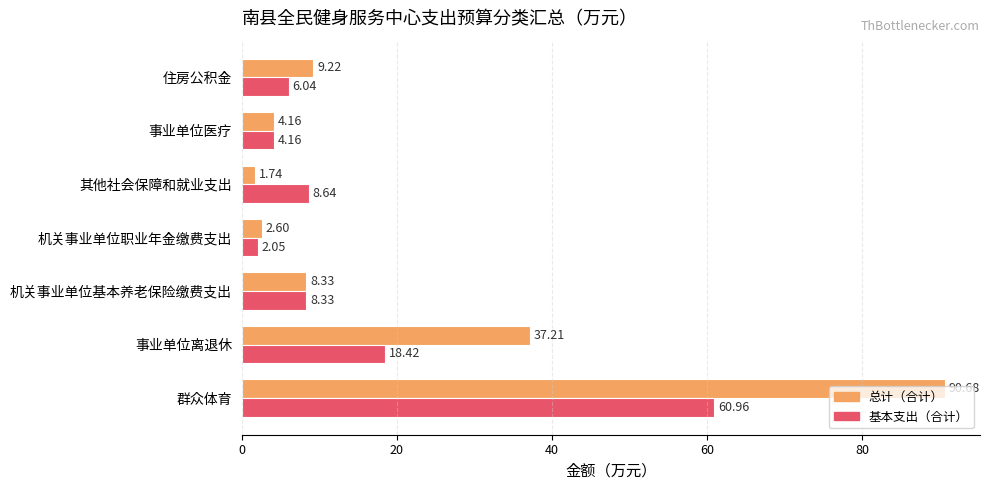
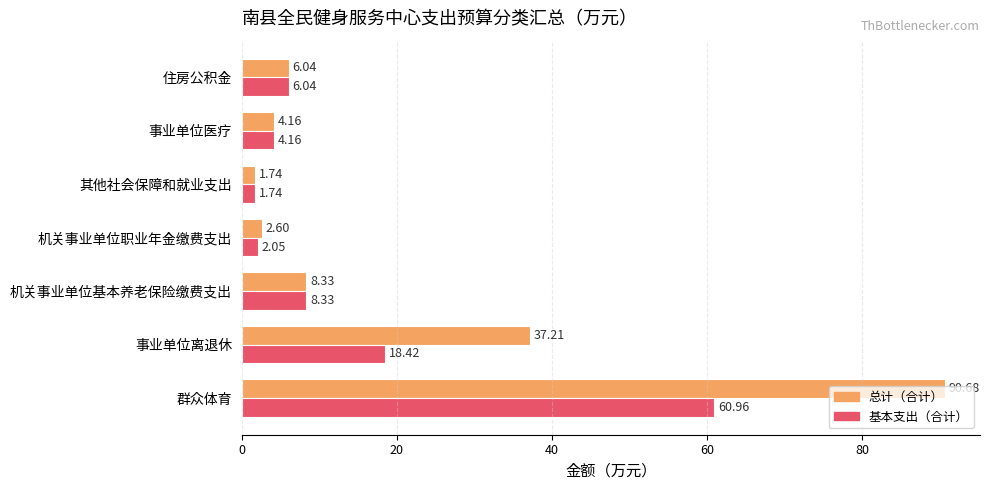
  {
    "总计（合计）": {
-     "住房公积金": 9.22,
+     "住房公积金": 6.04,
      "事业单位医疗": 4.16,
      "其他社会保障和就业支出": 1.74,
      "机关事业单位职业年金缴费支出": 2.60,
      "机关事业单位基本养老保险缴费支出": 8.33,
      "事业单位离退休": 37.21
    },
    "基本支出（合计）": {
      "住房公积金": 6.04,
      "事业单位医疗": 4.16,
-     "其他社会保障和就业支出": 8.64,
+     "其他社会保障和就业支出": 1.74,
      "机关事业单位职业年金缴费支出": 2.05,
      "机关事业单位基本养老保险缴费支出": 8.33,
      "事业单位离退休": 18.42,
      "群众体育": 60.96
    }
  }
